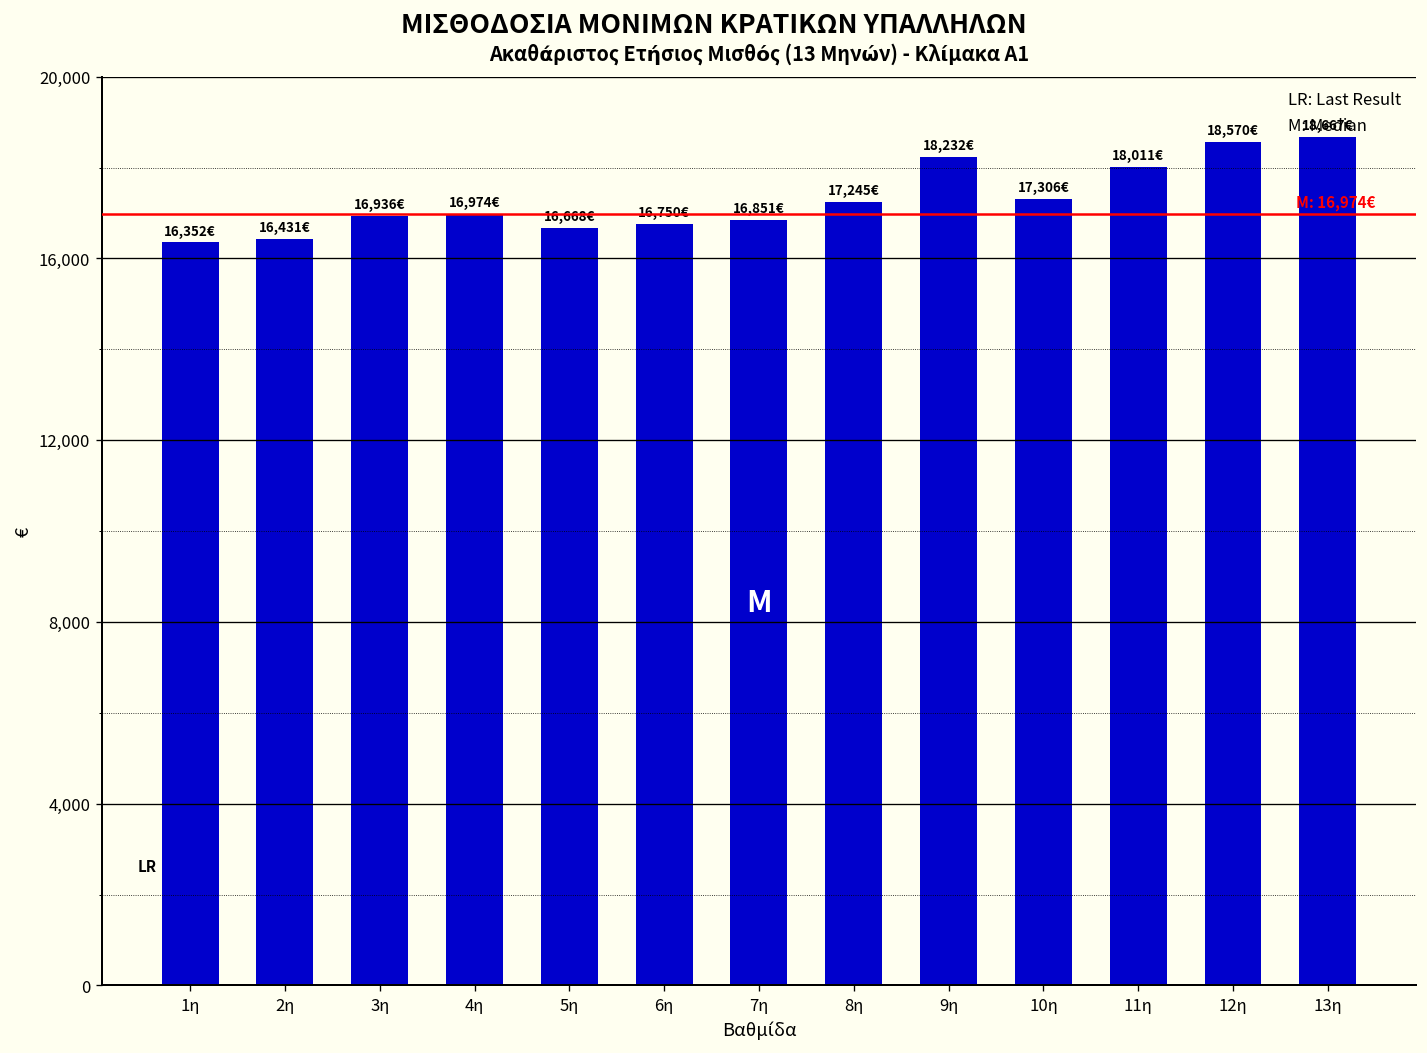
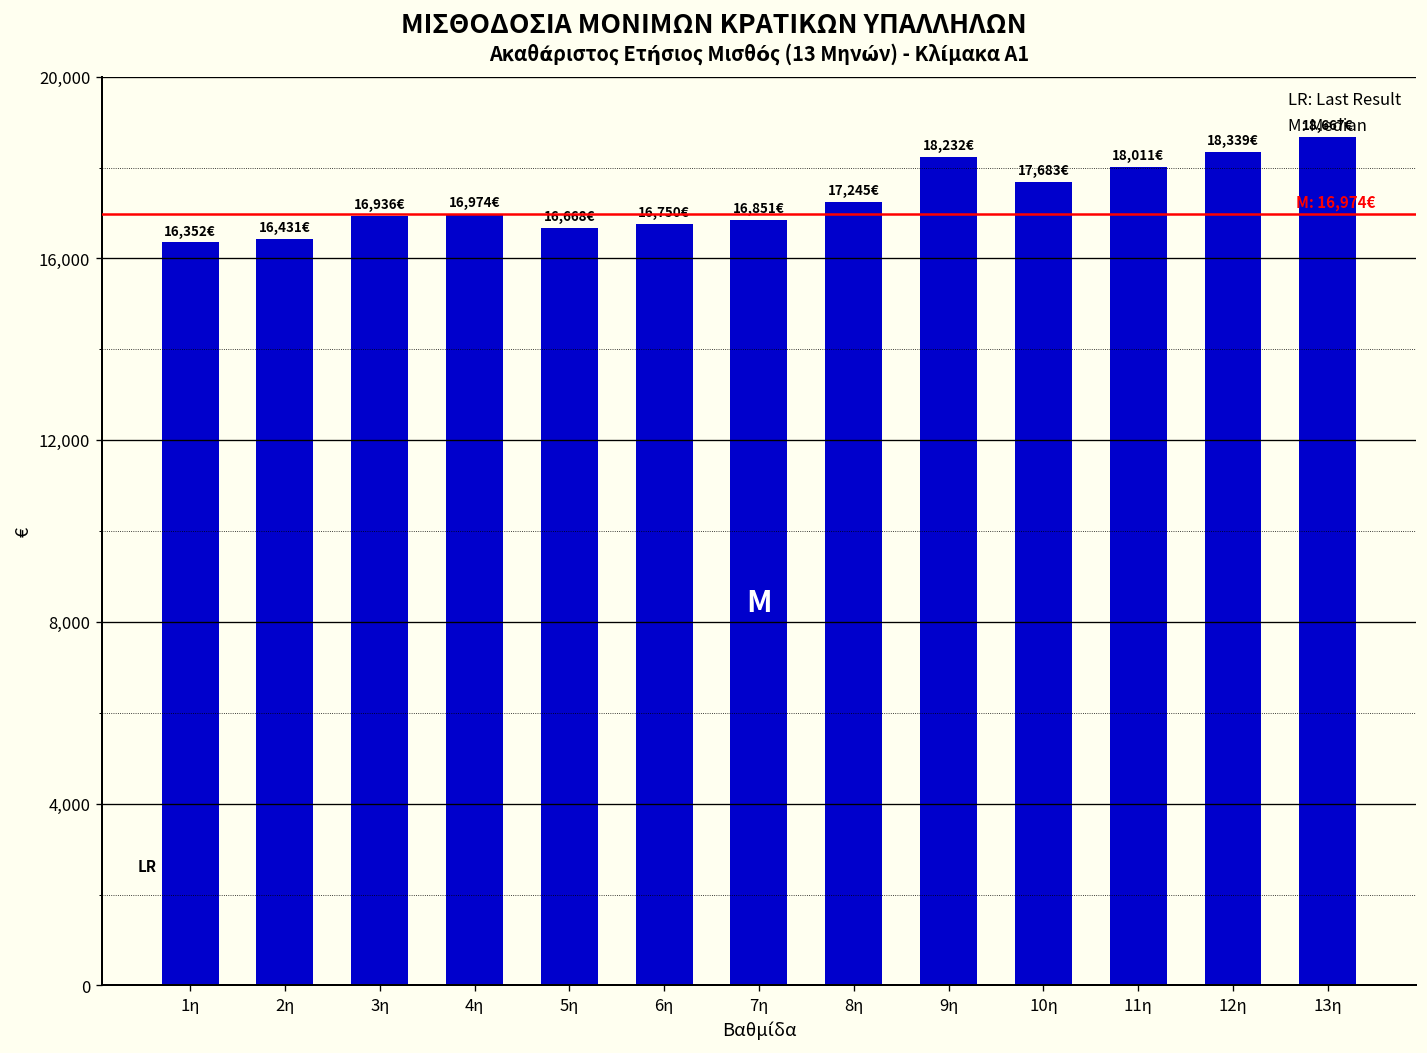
  {
    "1η": "16,352€",
    "2η": "16,431€",
    "3η": "16,936€",
    "4η": "16,974€",
    "5η": "16,668€",
    "6η": "16,750€",
    "7η": "16,851€",
    "8η": "17,245€",
    "9η": "18,232€",
-   "10η": "17,306€",
+   "10η": "17,683€",
    "11η": "18,011€",
-   "12η": "18,570€",
+   "12η": "18,339€",
    "13η": "18,667€"
  }
